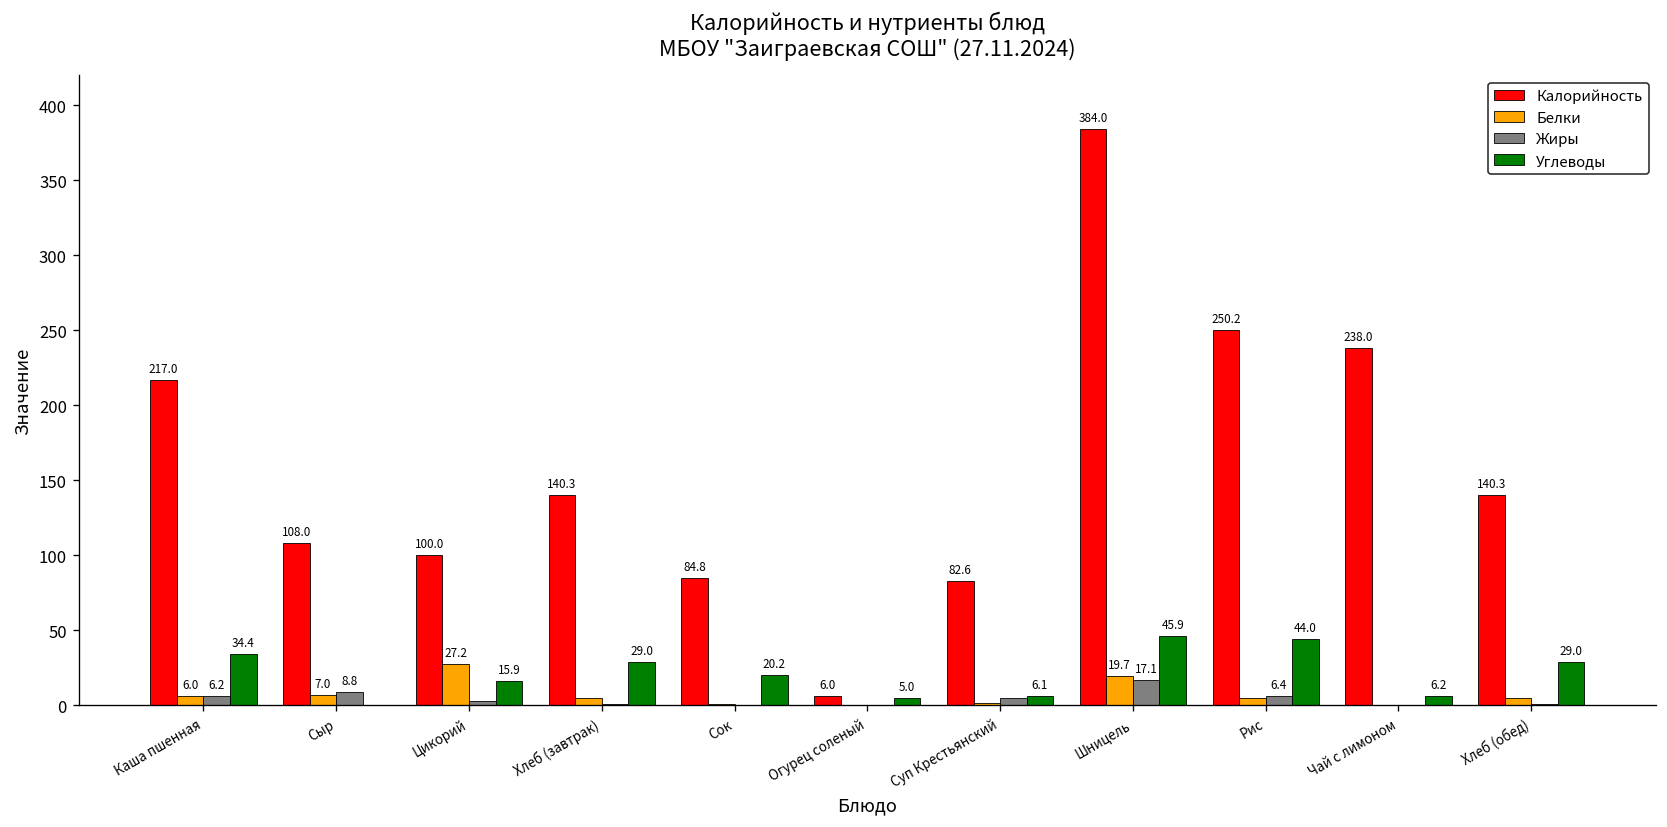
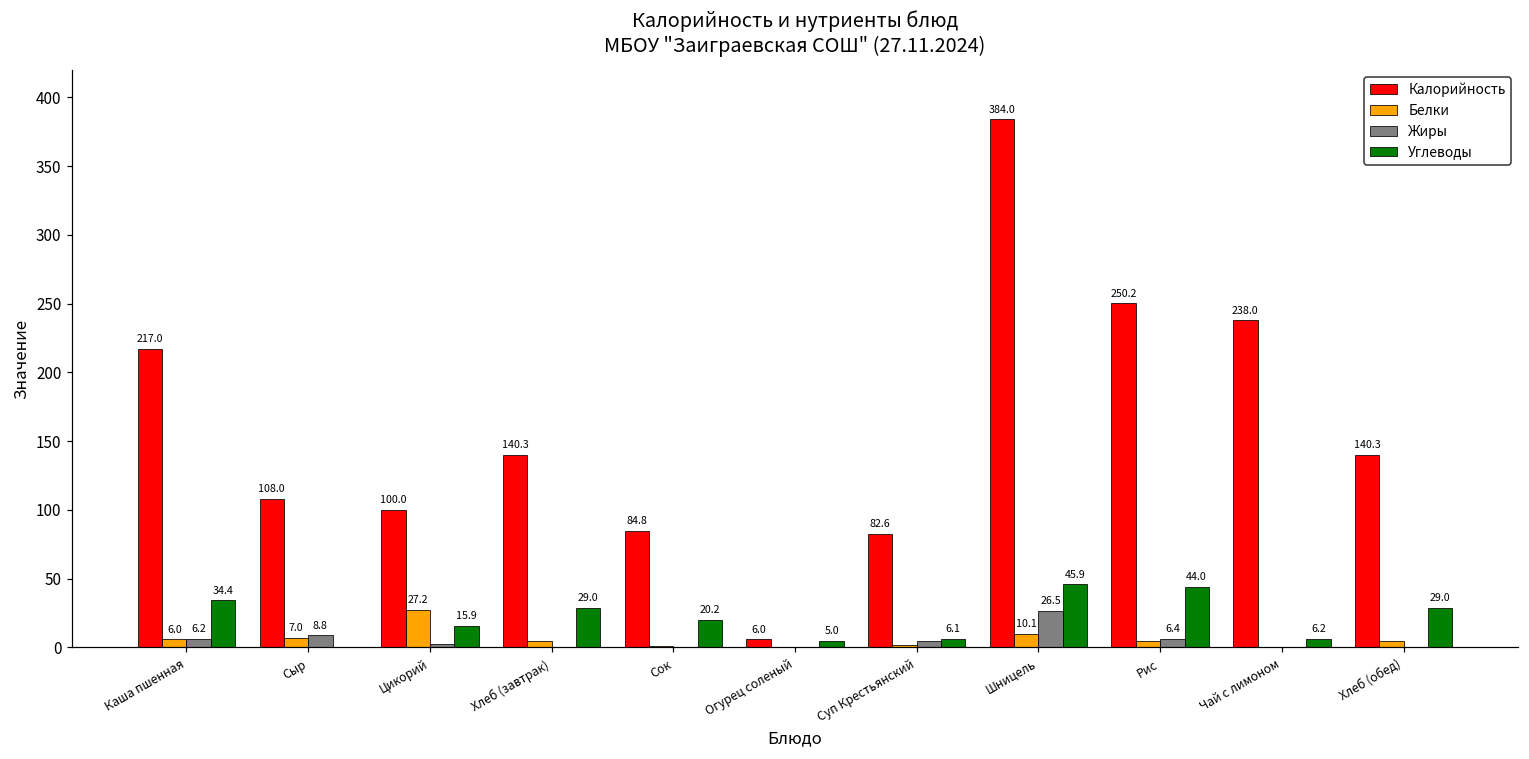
  {
    "Калорийность": {
      "Каша пшенная": 217.0,
      "Сыр": 108.0,
      "Цикорий": 100.0,
      "Хлеб (завтрак)": 140.3,
      "Сок": 84.8,
      "Огурец соленый": 6.0,
      "Суп Крестьянский": 82.6,
      "Шницель": 384.0,
      "Рис": 250.2,
      "Чай с лимоном": 238.0,
      "Хлеб (обед)": 140.3
    },
    "Белки": {
      "Каша пшенная": 6.0,
      "Сыр": 7.0,
      "Цикорий": 27.2,
-     "Шницель": 19.7
+     "Шницель": 10.1
    },
    "Жиры": {
      "Каша пшенная": 6.2,
      "Сыр": 8.8,
-     "Шницель": 17.1,
+     "Шницель": 26.5,
      "Рис": 6.4
    },
    "Углеводы": {
      "Каша пшенная": 34.4,
      "Цикорий": 15.9,
      "Хлеб (завтрак)": 29.0,
      "Сок": 20.2,
      "Огурец соленый": 5.0,
      "Суп Крестьянский": 6.1,
      "Шницель": 45.9,
      "Рис": 44.0,
      "Чай с лимоном": 6.2,
      "Хлеб (обед)": 29.0
    }
  }
